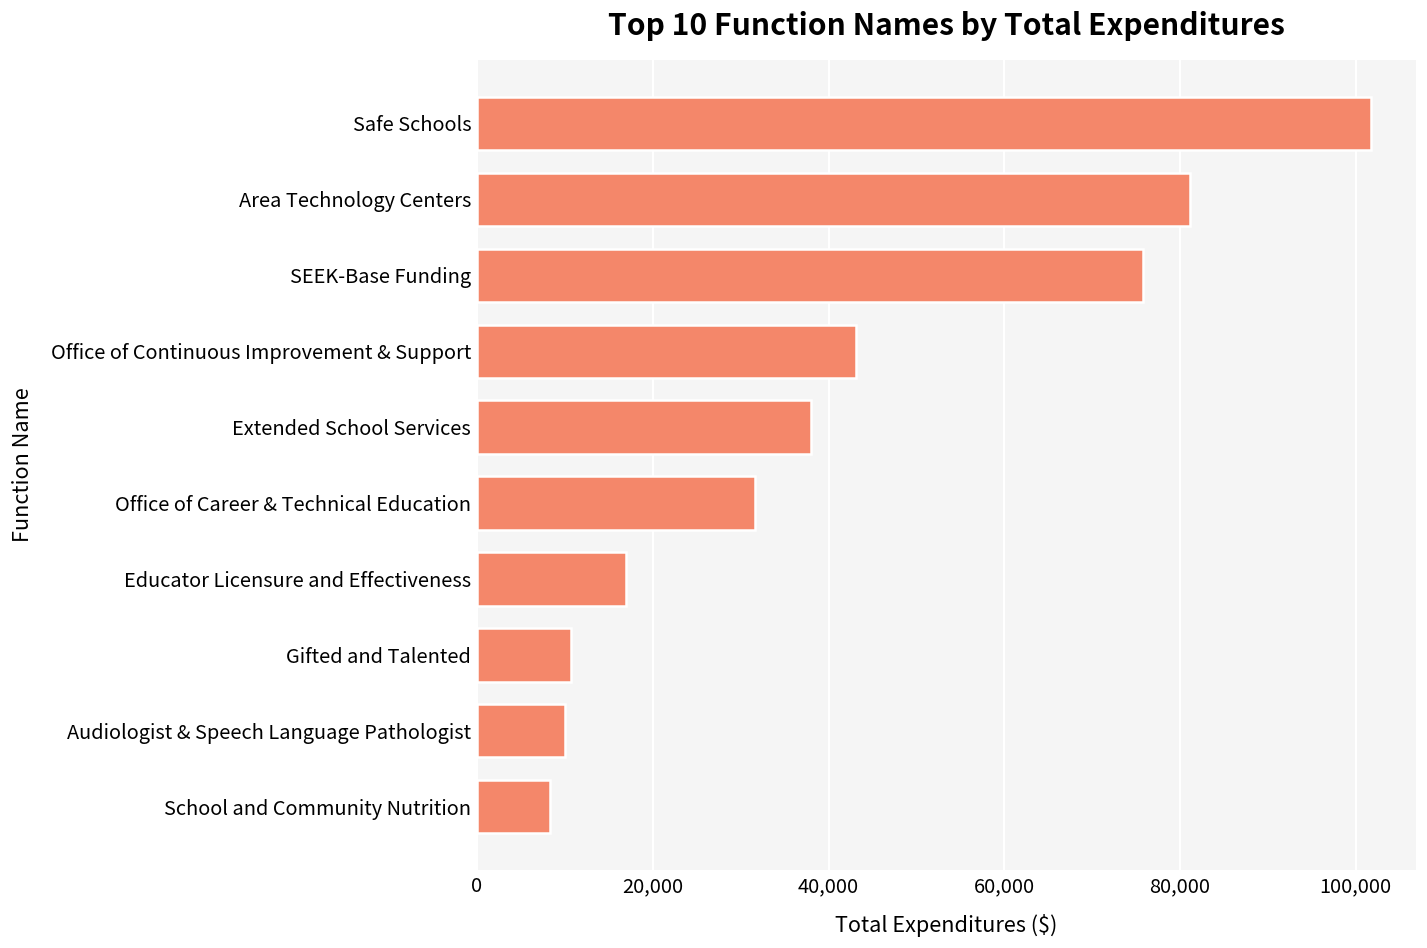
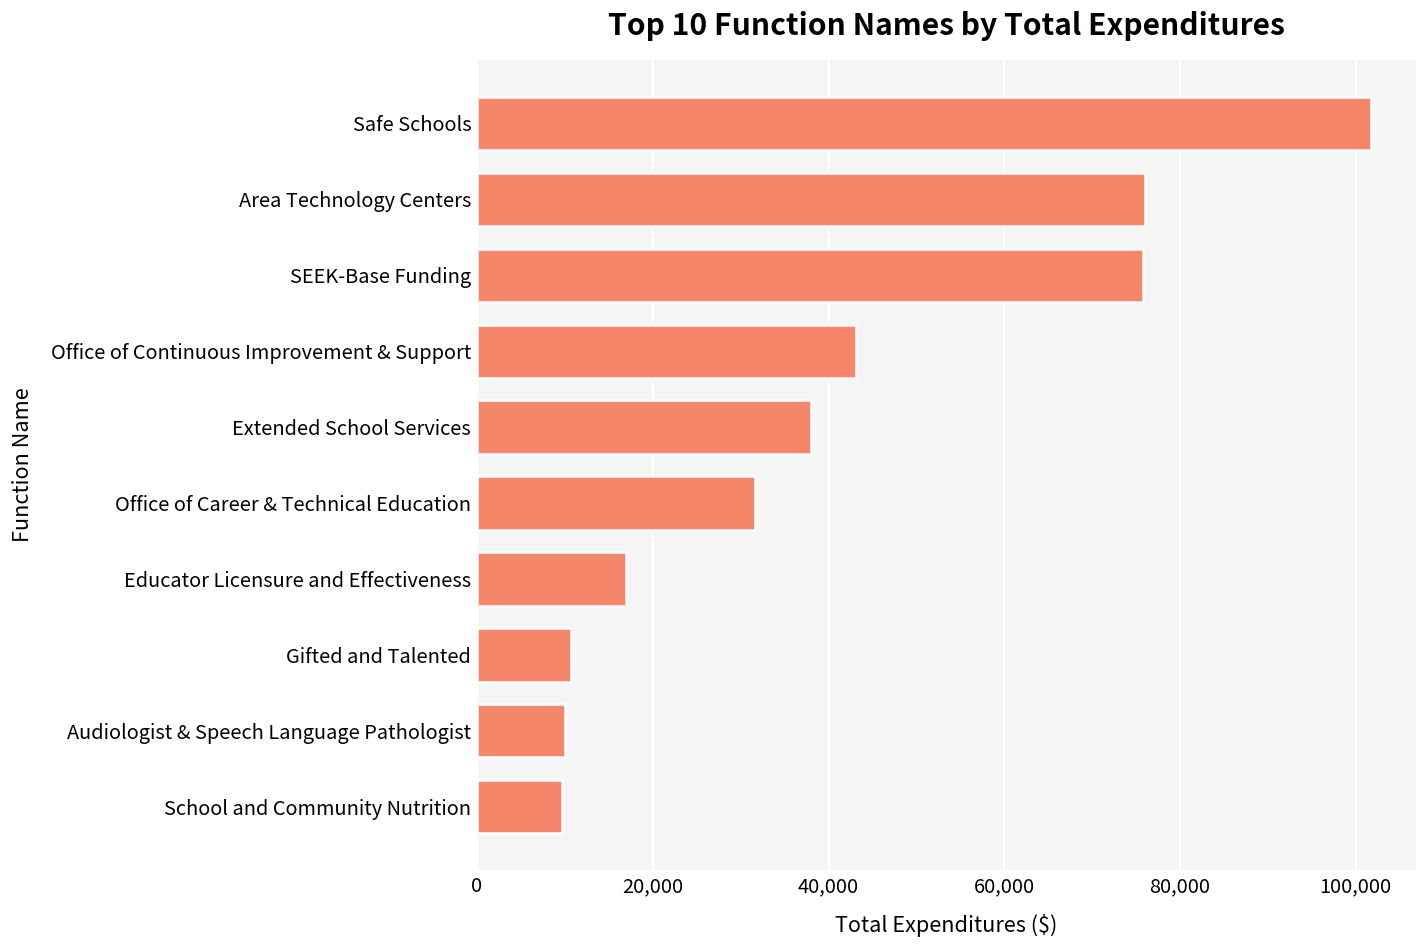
  {
    "Safe Schools": "102,000",
-   "Area Technology Centers": "81,000",
+   "Area Technology Centers": "76,000",
    "SEEK-Base Funding": "76,000",
    "Office of Continuous Improvement & Support": "43,000",
    "Extended School Services": "38,000",
    "Office of Career & Technical Education": "32,000",
    "Educator Licensure and Effectiveness": "17,000",
    "Gifted and Talented": "11,000",
    "Audiologist & Speech Language Pathologist": "10,000",
-   "School and Community Nutrition": "8,000"
+   "School and Community Nutrition": "10,000"
  }
